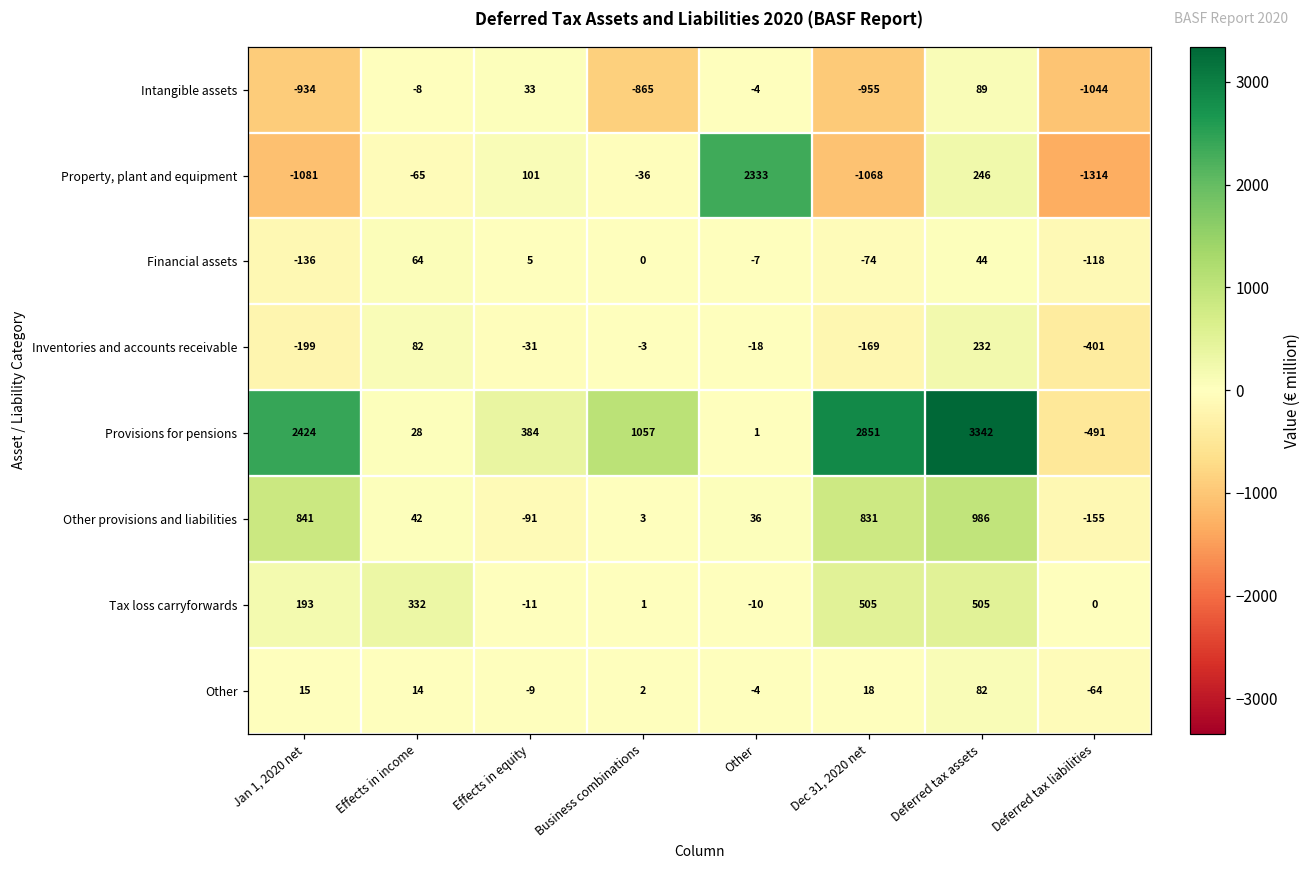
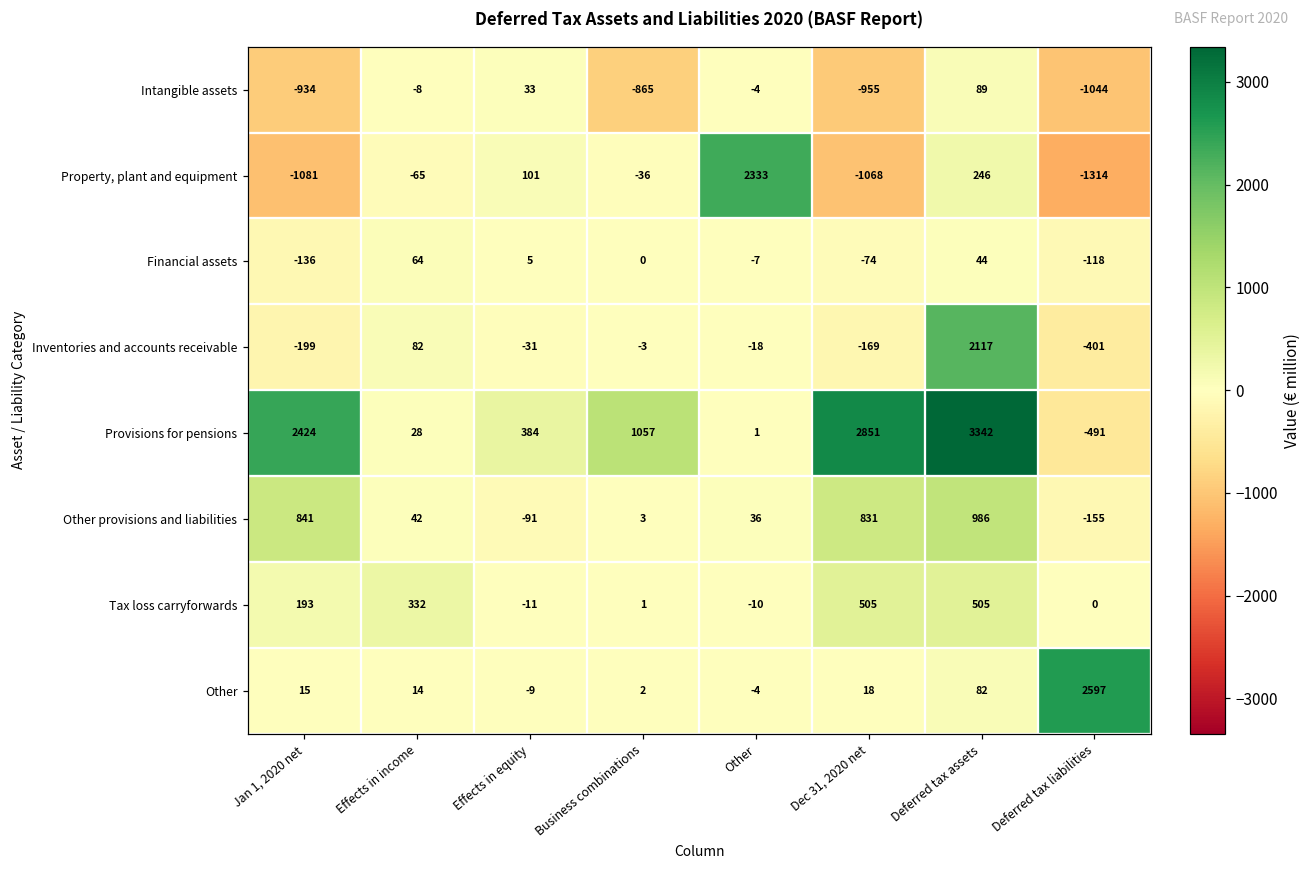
  {
    "Intangible assets": {
      "Jan 1, 2020 net": -934,
      "Effects in income": -8,
      "Effects in equity": 33,
      "Business combinations": -865,
      "Other": -4,
      "Dec 31, 2020 net": -955,
      "Deferred tax assets": 89,
      "Deferred tax liabilities": -1044
    },
    "Property, plant and equipment": {
      "Jan 1, 2020 net": -1081,
      "Effects in income": -65,
      "Effects in equity": 101,
      "Business combinations": -36,
      "Other": 2333,
      "Dec 31, 2020 net": -1068,
      "Deferred tax assets": 246,
      "Deferred tax liabilities": -1314
    },
    "Financial assets": {
      "Jan 1, 2020 net": -136,
      "Effects in income": 64,
      "Effects in equity": 5,
      "Business combinations": 0,
      "Other": -7,
      "Dec 31, 2020 net": -74,
      "Deferred tax assets": 44,
      "Deferred tax liabilities": -118
    },
    "Inventories and accounts receivable": {
      "Jan 1, 2020 net": -199,
      "Effects in income": 82,
      "Effects in equity": -31,
      "Business combinations": -3,
      "Other": -18,
      "Dec 31, 2020 net": -169,
-     "Deferred tax assets": 232,
+     "Deferred tax assets": 2117,
      "Deferred tax liabilities": -401
    },
    "Provisions for pensions": {
      "Jan 1, 2020 net": 2424,
      "Effects in income": 28,
      "Effects in equity": 384,
      "Business combinations": 1057,
      "Other": 1,
      "Dec 31, 2020 net": 2851,
      "Deferred tax assets": 3342,
      "Deferred tax liabilities": -491
    },
    "Other provisions and liabilities": {
      "Jan 1, 2020 net": 841,
      "Effects in income": 42,
      "Effects in equity": -91,
      "Business combinations": 3,
      "Other": 36,
      "Dec 31, 2020 net": 831,
      "Deferred tax assets": 986,
      "Deferred tax liabilities": -155
    },
    "Tax loss carryforwards": {
      "Jan 1, 2020 net": 193,
      "Effects in income": 332,
      "Effects in equity": -11,
      "Business combinations": 1,
      "Other": -10,
      "Dec 31, 2020 net": 505,
      "Deferred tax assets": 505,
      "Deferred tax liabilities": 0
    },
    "Other": {
      "Jan 1, 2020 net": 15,
      "Effects in income": 14,
      "Effects in equity": -9,
      "Business combinations": 2,
      "Other": -4,
      "Dec 31, 2020 net": 18,
      "Deferred tax assets": 82,
-     "Deferred tax liabilities": -64
+     "Deferred tax liabilities": 2597
    }
  }
